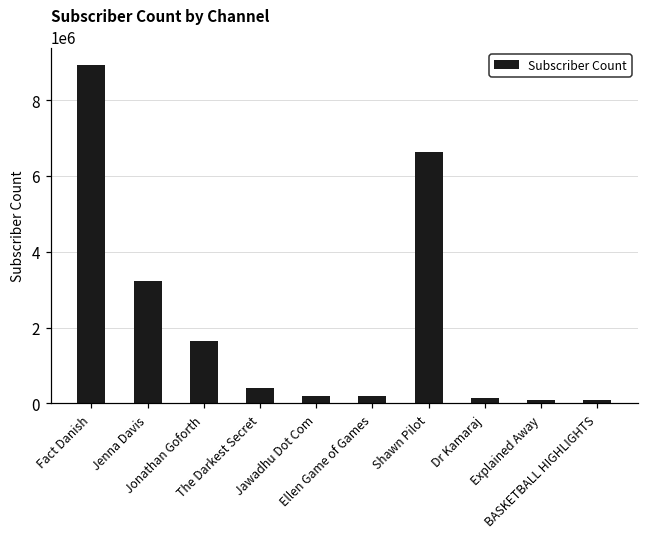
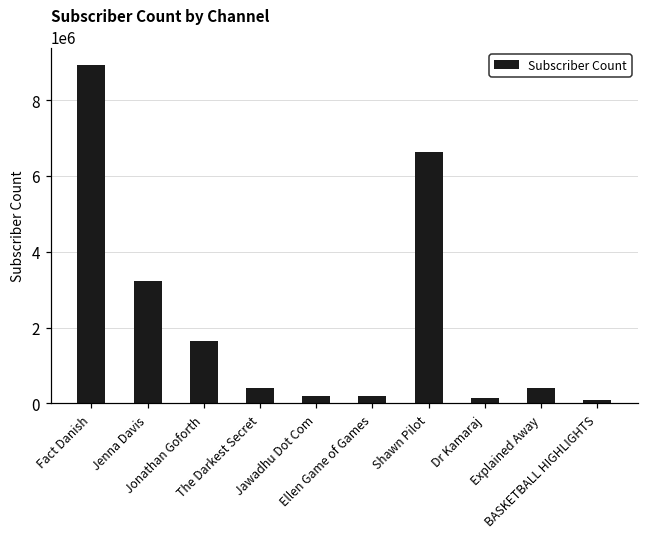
  {
    "Fact Danish": 8900000,
    "Jenna Davis": 3200000,
    "Jonathan Goforth": 1600000,
    "The Darkest Secret": 400000,
    "Jawadhu Dot Com": 200000,
    "Ellen Game of Games": 200000,
    "Shawn Pilot": 6600000,
    "Dr Kamaraj": 200000,
-   "Explained Away": 100000,
+   "Explained Away": 400000,
    "BASKETBALL HIGHLIGHTS": 100000
  }
